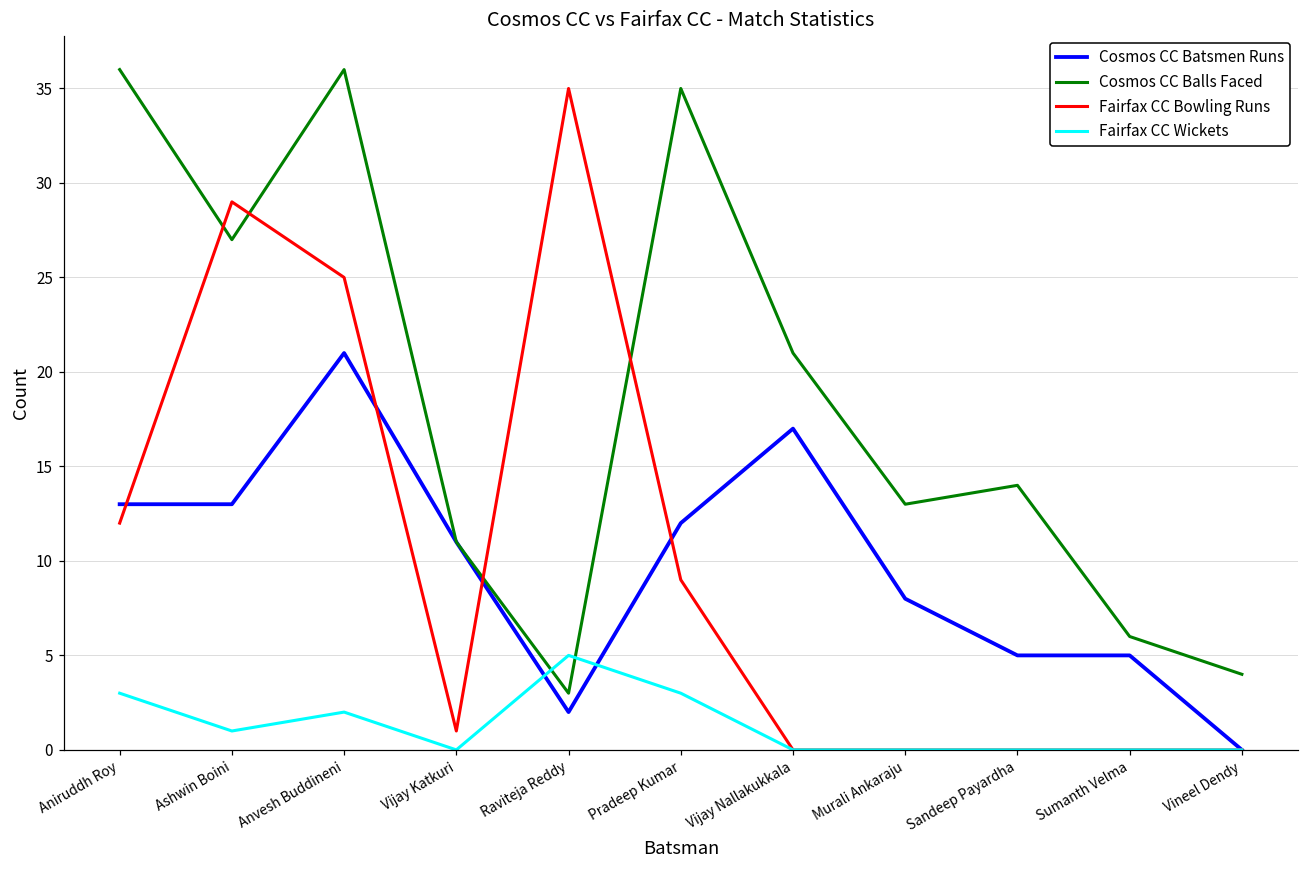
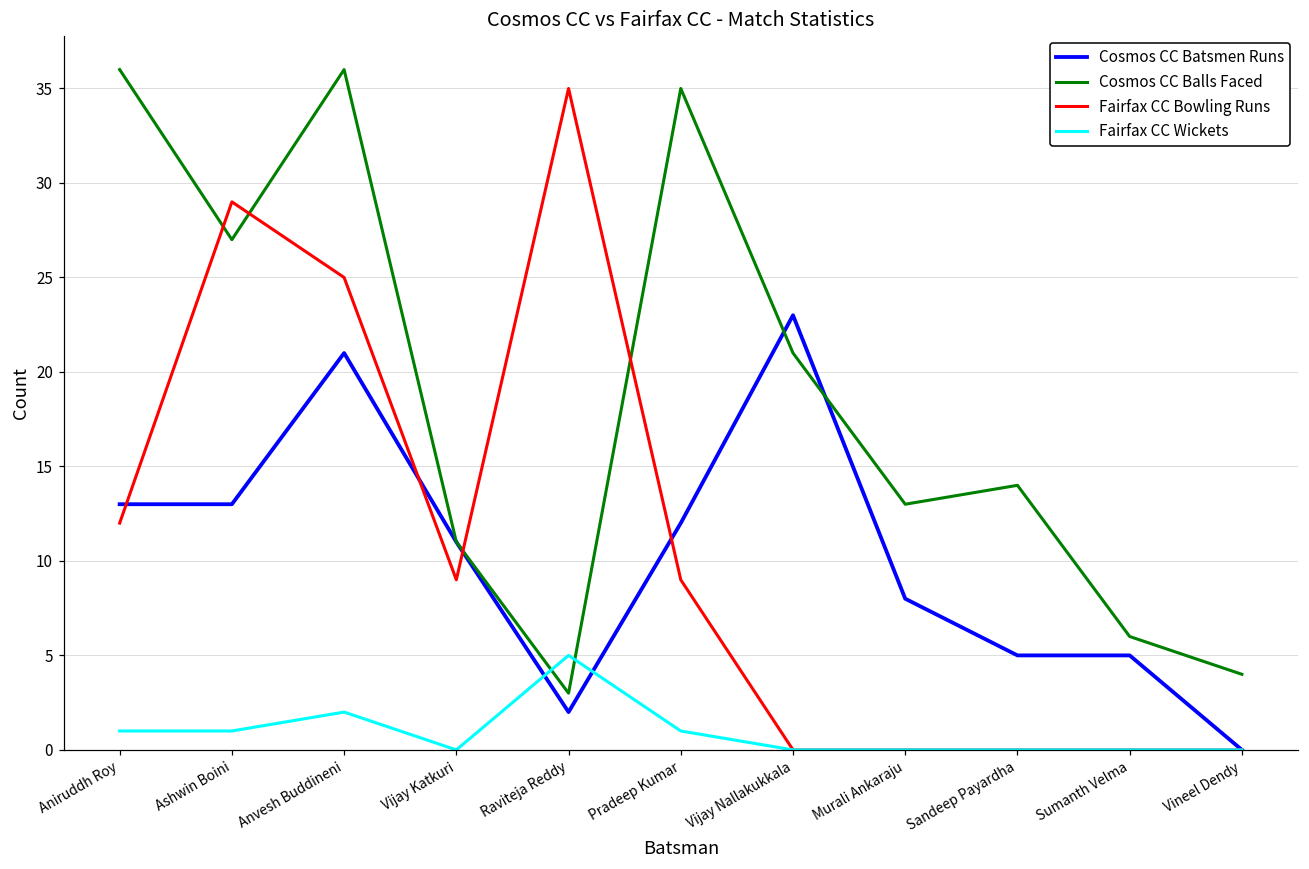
  {
    "Cosmos CC Batsmen Runs": {
      "Aniruddh Roy": 13,
      "Ashwin Boini": 13,
      "Anvesh Buddineni": 21,
      "Raviteja Reddy": 2,
      "Pradeep Kumar": 12,
-     "Vijay Nallakukkala": 17,
+     "Vijay Nallakukkala": 23,
      "Murali Ankaraju": 8,
      "Sandeep Payardha": 5,
      "Sumanth Velma": 5
    },
    "Cosmos CC Balls Faced": {
      "Aniruddh Roy": 36,
      "Ashwin Boini": 27,
      "Anvesh Buddineni": 36,
      "Raviteja Reddy": 3,
      "Pradeep Kumar": 35,
      "Vijay Nallakukkala": 21,
      "Murali Ankaraju": 13,
      "Sandeep Payardha": 14,
      "Sumanth Velma": 6,
      "Vineel Dendy": 4
    },
    "Fairfax CC Bowling Runs": {
      "Aniruddh Roy": 12,
      "Ashwin Boini": 29,
      "Anvesh Buddineni": 25,
-     "Vijay Katkuri": 1,
+     "Vijay Katkuri": 9,
      "Raviteja Reddy": 35,
      "Pradeep Kumar": 9
    },
    "Fairfax CC Wickets": {
-     "Aniruddh Roy": 3,
+     "Aniruddh Roy": 1,
      "Ashwin Boini": 1,
      "Anvesh Buddineni": 2,
      "Vijay Katkuri": 0,
      "Raviteja Reddy": 5,
-     "Pradeep Kumar": 3
+     "Pradeep Kumar": 1
    }
  }
